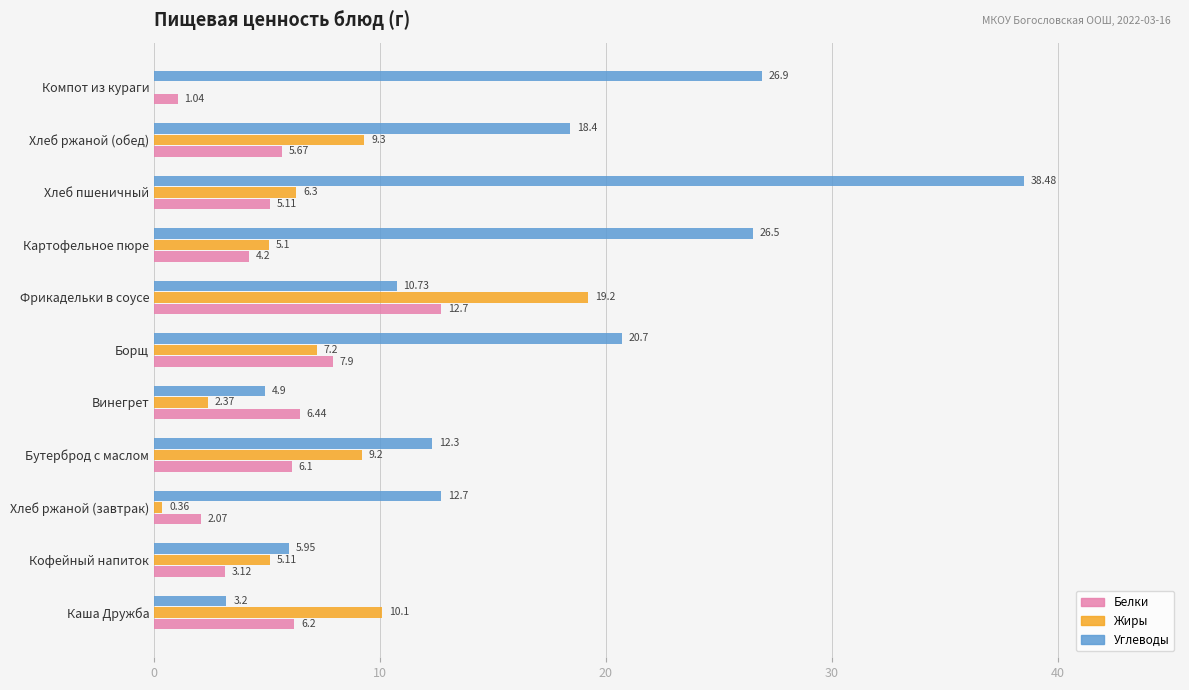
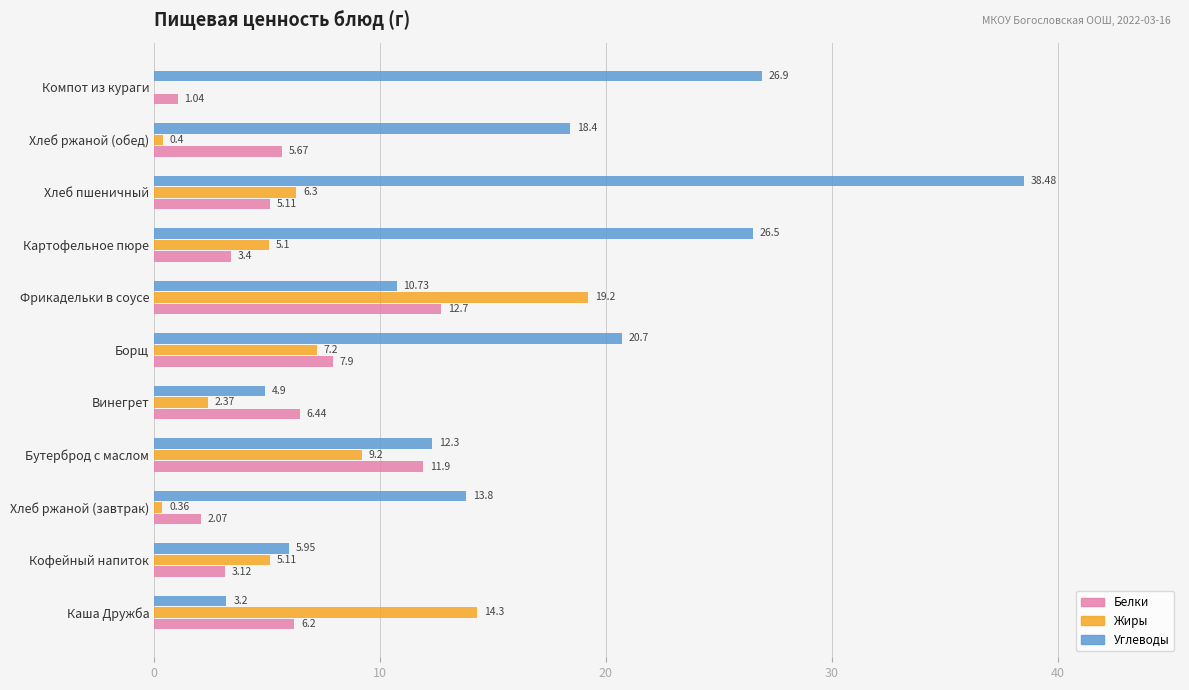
  {
    "Белки": {
      "Компот из кураги": 1.04,
      "Хлеб ржаной (обед)": 5.67,
      "Хлеб пшеничный": 5.11,
-     "Картофельное пюре": 4.2,
+     "Картофельное пюре": 3.4,
      "Фрикадельки в соусе": 12.7,
      "Борщ": 7.9,
      "Винегрет": 6.44,
-     "Бутерброд с маслом": 6.1,
+     "Бутерброд с маслом": 11.9,
      "Хлеб ржаной (завтрак)": 2.07,
      "Кофейный напиток": 3.12,
      "Каша Дружба": 6.2
    },
    "Жиры": {
-     "Хлеб ржаной (обед)": 9.3,
+     "Хлеб ржаной (обед)": 0.4,
      "Хлеб пшеничный": 6.3,
      "Картофельное пюре": 5.1,
      "Фрикадельки в соусе": 19.2,
      "Борщ": 7.2,
      "Винегрет": 2.37,
      "Бутерброд с маслом": 9.2,
      "Хлеб ржаной (завтрак)": 0.36,
      "Кофейный напиток": 5.11,
-     "Каша Дружба": 10.1
+     "Каша Дружба": 14.3
    },
    "Углеводы": {
      "Компот из кураги": 26.9,
      "Хлеб ржаной (обед)": 18.4,
      "Хлеб пшеничный": 38.48,
      "Картофельное пюре": 26.5,
      "Фрикадельки в соусе": 10.73,
      "Борщ": 20.7,
      "Винегрет": 4.9,
      "Бутерброд с маслом": 12.3,
-     "Хлеб ржаной (завтрак)": 12.7,
+     "Хлеб ржаной (завтрак)": 13.8,
      "Кофейный напиток": 5.95,
      "Каша Дружба": 3.2
    }
  }
